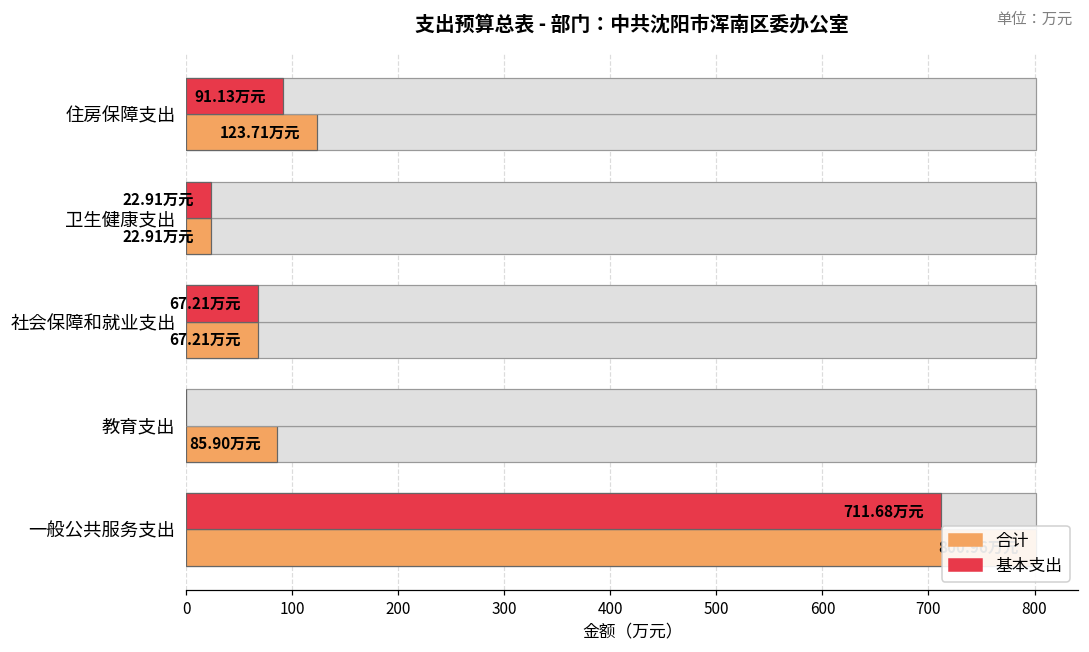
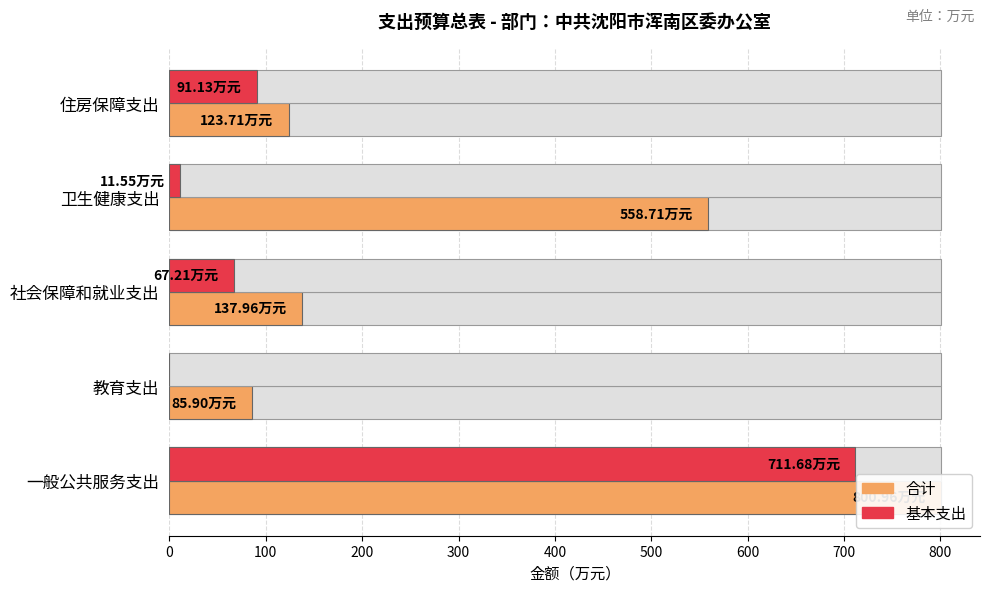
  {
    "合计": {
-     "卫生健康支出": 22.91,
-     "社会保障和就业支出": 67.21
+     "卫生健康支出": 558.71,
+     "社会保障和就业支出": 137.96
    },
    "基本支出": {
-     "卫生健康支出": 22.91
+     "卫生健康支出": 11.55
    }
  }
